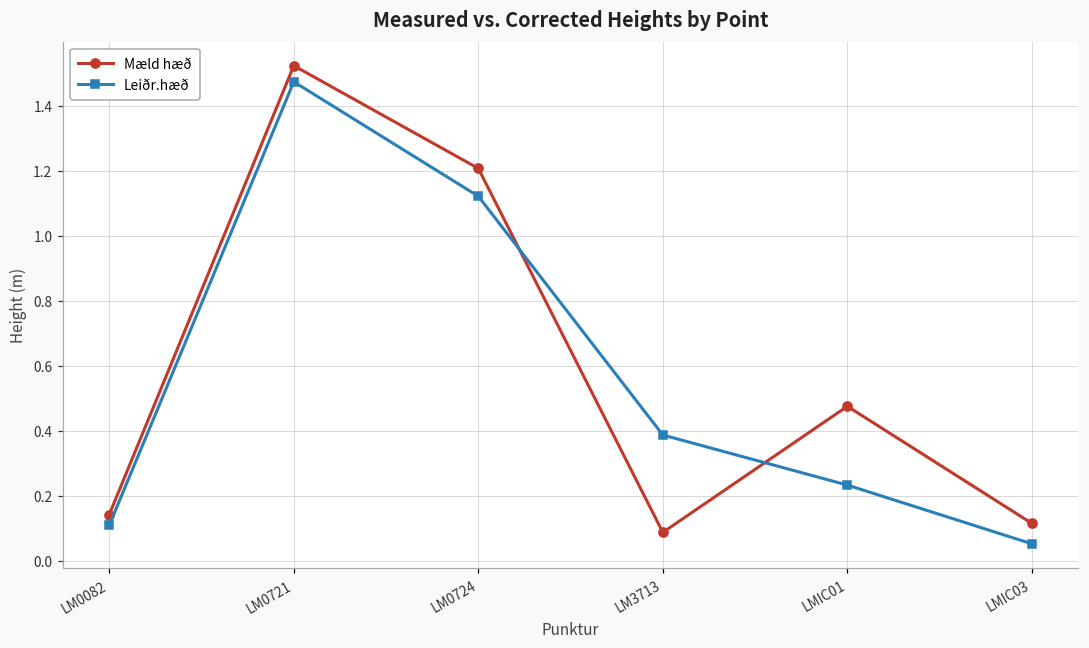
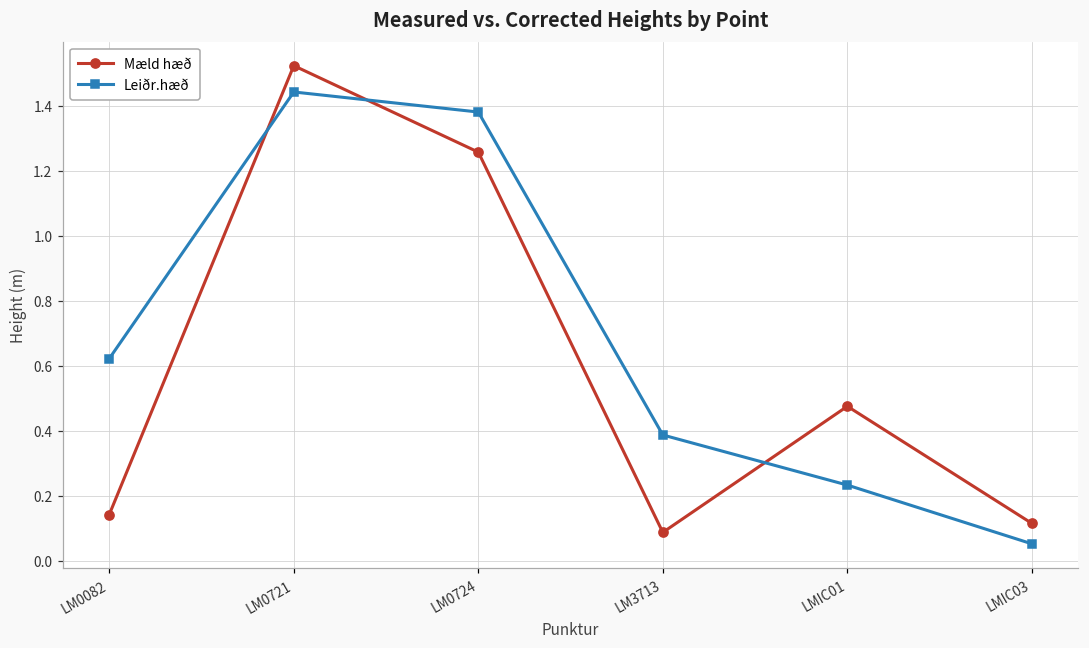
  {
    "Mæld hæð": {
      "LM0082": 0.14,
      "LM0721": 1.52,
-     "LM0724": 1.21,
+     "LM0724": 1.26,
      "LM3713": 0.09,
      "LMIC01": 0.48,
      "LMIC03": 0.11
    },
    "Leiðr.hæð": {
-     "LM0082": 0.11,
-     "LM0721": 1.47,
-     "LM0724": 1.12,
+     "LM0082": 0.62,
+     "LM0721": 1.44,
+     "LM0724": 1.38,
      "LM3713": 0.39,
      "LMIC01": 0.23,
      "LMIC03": 0.05
    }
  }
